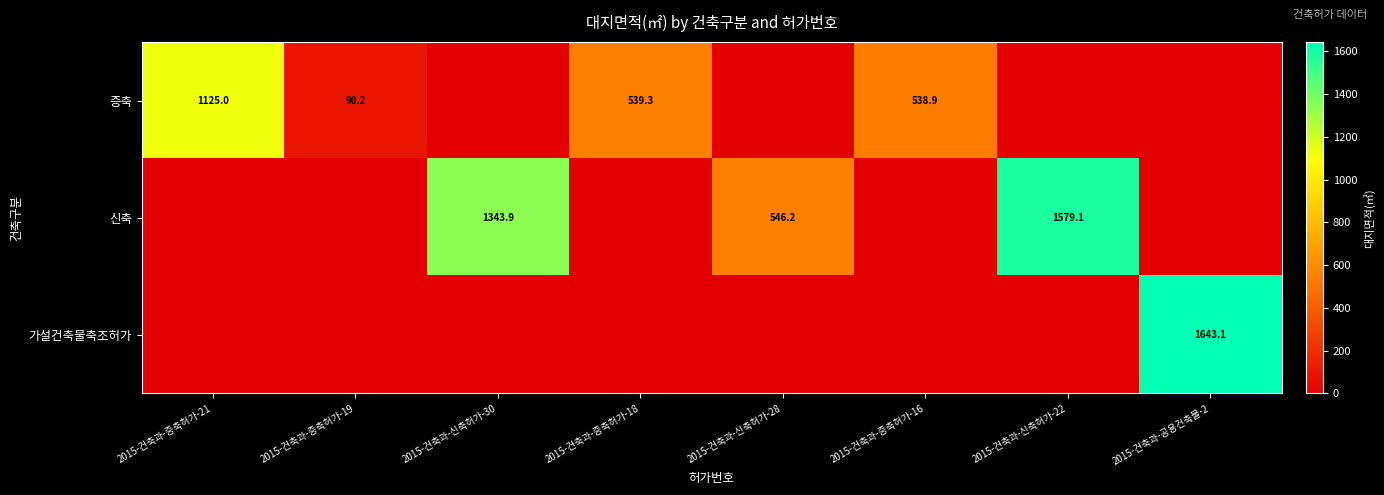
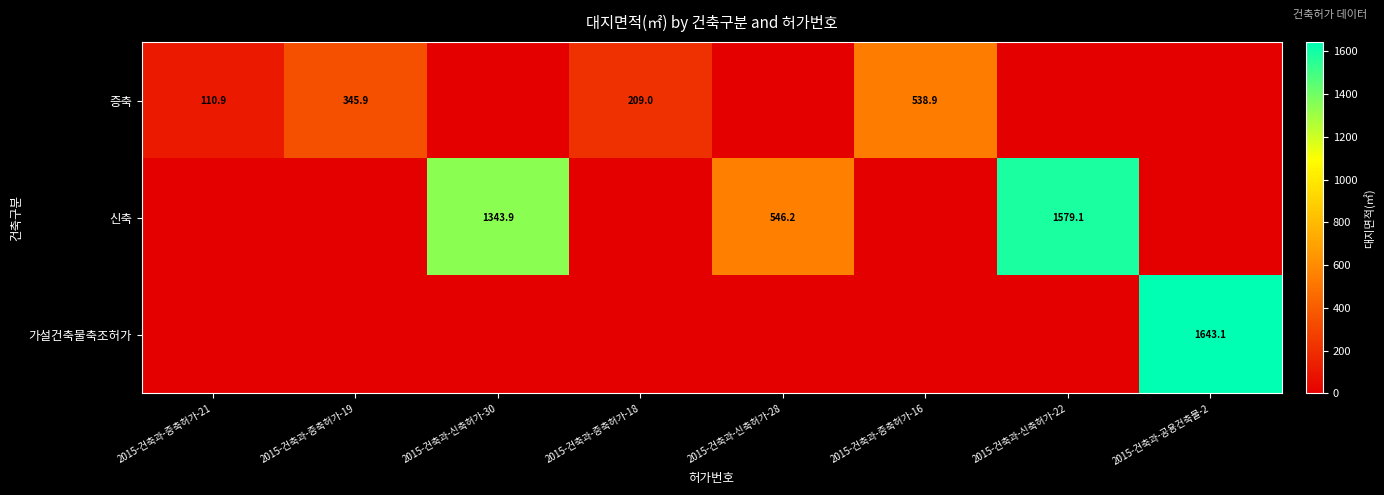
  {
    "증축": {
-     "2015-건축과-증축허가-21": 1125.0,
-     "2015-건축과-증축허가-19": 90.2,
-     "2015-건축과-증축허가-18": 539.3,
+     "2015-건축과-증축허가-21": 110.9,
+     "2015-건축과-증축허가-19": 345.9,
+     "2015-건축과-증축허가-18": 209.0,
      "2015-건축과-증축허가-16": 538.9
    },
    "신축": {
      "2015-건축과-신축허가-30": 1343.9,
      "2015-건축과-신축허가-28": 546.2,
      "2015-건축과-신축허가-22": 1579.1
    },
    "가설건축물축조허가": {
      "2015-건축과-공용건축물-2": 1643.1
    }
  }
